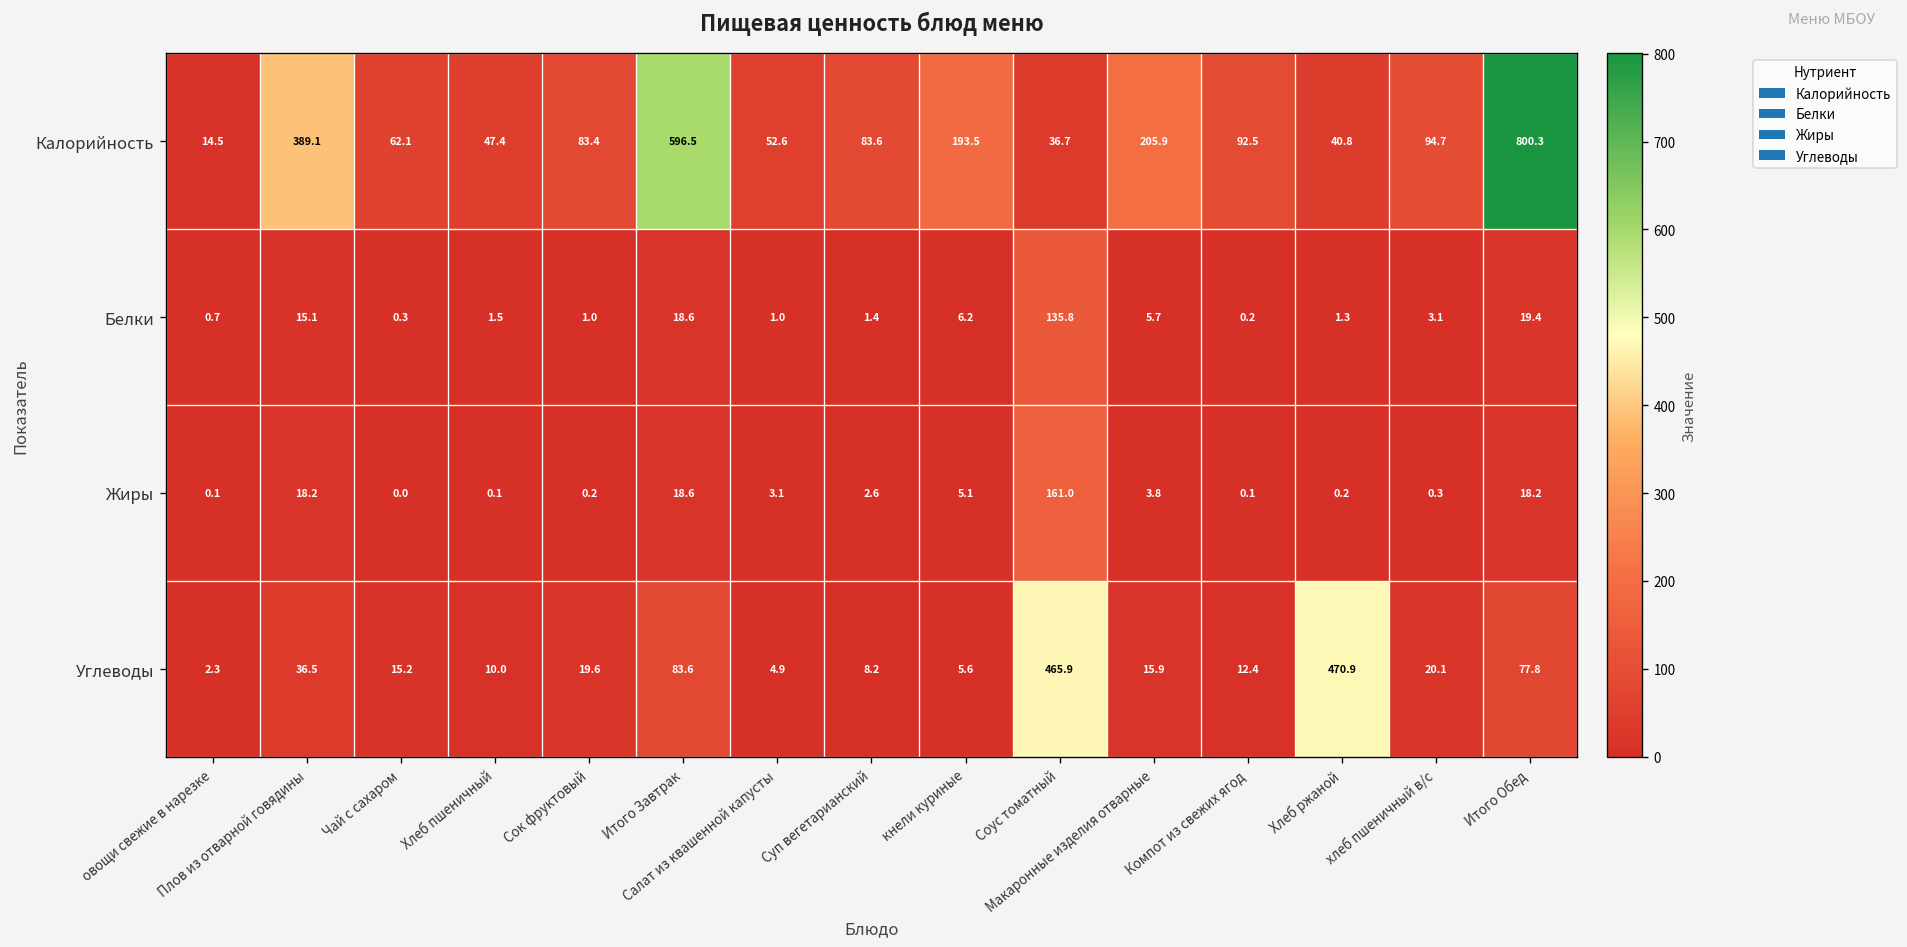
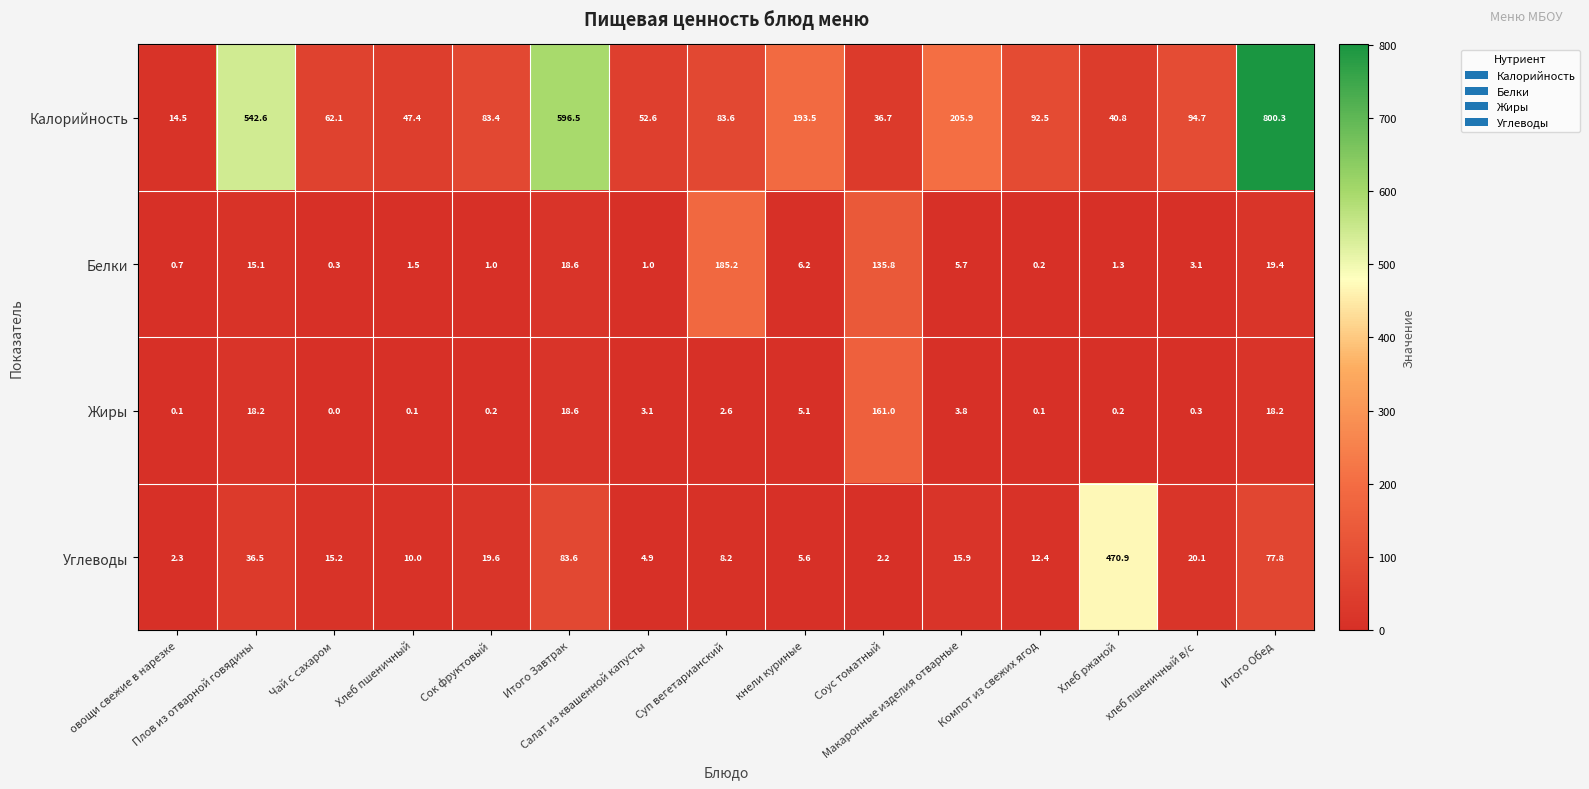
  {
    "Калорийность": {
      "овощи свежие в нарезке": 14.5,
-     "Плов из отварной говядины": 389.1,
+     "Плов из отварной говядины": 542.6,
      "Чай с сахаром": 62.1,
      "Хлеб пшеничный": 47.4,
      "Сок фруктовый": 83.4,
      "Итого Завтрак": 596.5,
      "Салат из квашенной капусты": 52.6,
      "Суп вегетарианский": 83.6,
      "кнели куриные": 193.5,
      "Соус томатный": 36.7,
      "Макаронные изделия отварные": 205.9,
      "Компот из свежих ягод": 92.5,
      "Хлеб ржаной": 40.8,
      "хлеб пшеничный в/с": 94.7,
      "Итого Обед": 800.3
    },
    "Белки": {
      "овощи свежие в нарезке": 0.7,
      "Плов из отварной говядины": 15.1,
      "Чай с сахаром": 0.3,
      "Хлеб пшеничный": 1.5,
      "Сок фруктовый": 1.0,
      "Итого Завтрак": 18.6,
      "Салат из квашенной капусты": 1.0,
-     "Суп вегетарианский": 1.4,
+     "Суп вегетарианский": 185.2,
      "кнели куриные": 6.2,
      "Соус томатный": 135.8,
      "Макаронные изделия отварные": 5.7,
      "Компот из свежих ягод": 0.2,
      "Хлеб ржаной": 1.3,
      "хлеб пшеничный в/с": 3.1,
      "Итого Обед": 19.4
    },
    "Жиры": {
      "овощи свежие в нарезке": 0.1,
      "Плов из отварной говядины": 18.2,
      "Чай с сахаром": 0.0,
      "Хлеб пшеничный": 0.1,
      "Сок фруктовый": 0.2,
      "Итого Завтрак": 18.6,
      "Салат из квашенной капусты": 3.1,
      "Суп вегетарианский": 2.6,
      "кнели куриные": 5.1,
      "Соус томатный": 161.0,
      "Макаронные изделия отварные": 3.8,
      "Компот из свежих ягод": 0.1,
      "Хлеб ржаной": 0.2,
      "хлеб пшеничный в/с": 0.3,
      "Итого Обед": 18.2
    },
    "Углеводы": {
      "овощи свежие в нарезке": 2.3,
      "Плов из отварной говядины": 36.5,
      "Чай с сахаром": 15.2,
      "Хлеб пшеничный": 10.0,
      "Сок фруктовый": 19.6,
      "Итого Завтрак": 83.6,
      "Салат из квашенной капусты": 4.9,
      "Суп вегетарианский": 8.2,
      "кнели куриные": 5.6,
-     "Соус томатный": 465.9,
+     "Соус томатный": 2.2,
      "Макаронные изделия отварные": 15.9,
      "Компот из свежих ягод": 12.4,
      "Хлеб ржаной": 470.9,
      "хлеб пшеничный в/с": 20.1,
      "Итого Обед": 77.8
    }
  }
